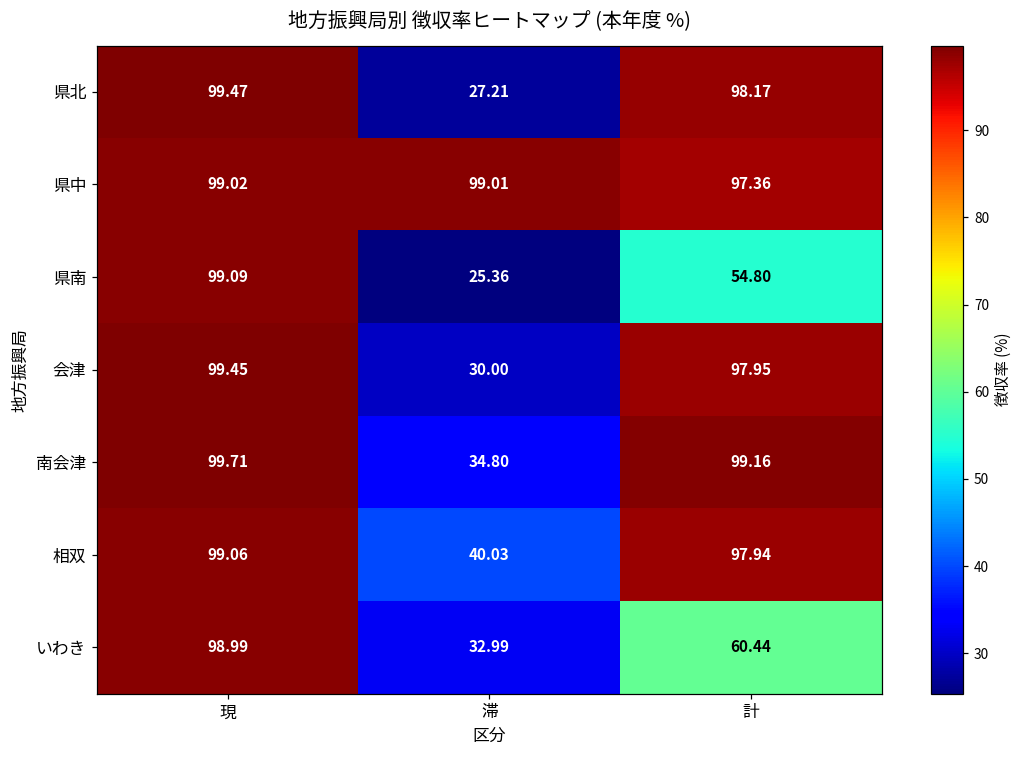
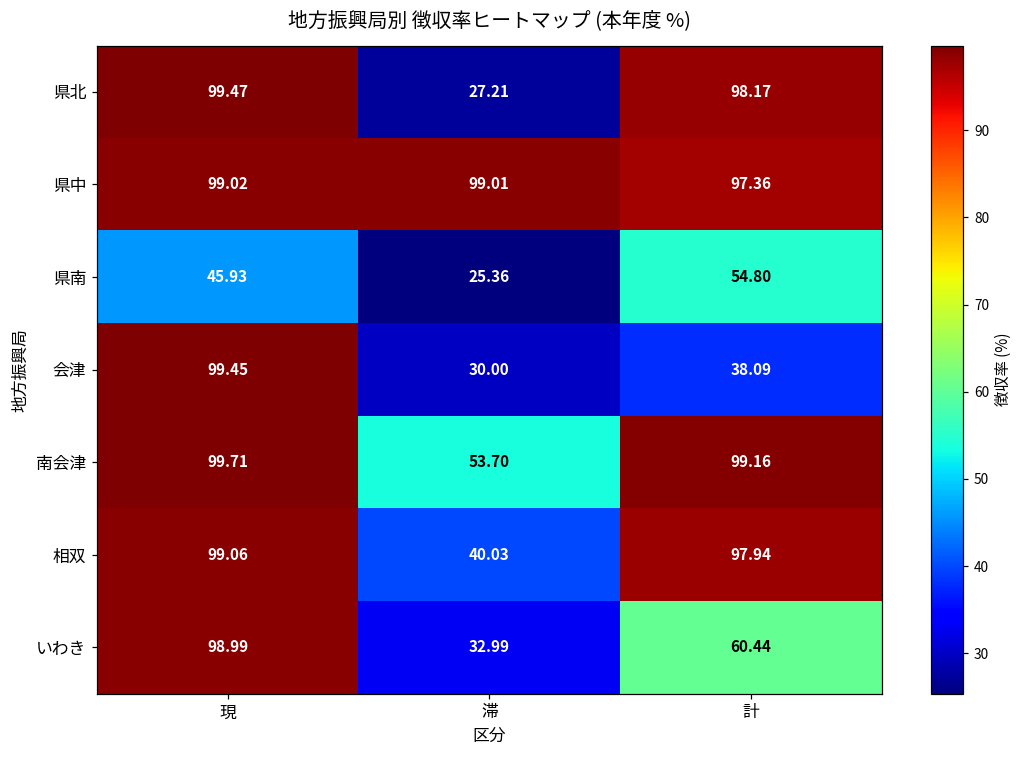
  {
    "県北": {
      "現": 99.47,
      "滞": 27.21,
      "計": 98.17
    },
    "県中": {
      "現": 99.02,
      "滞": 99.01,
      "計": 97.36
    },
    "県南": {
-     "現": 99.09,
+     "現": 45.93,
      "滞": 25.36,
      "計": 54.80
    },
    "会津": {
      "現": 99.45,
      "滞": 30.00,
-     "計": 97.95
+     "計": 38.09
    },
    "南会津": {
      "現": 99.71,
-     "滞": 34.80,
+     "滞": 53.70,
      "計": 99.16
    },
    "相双": {
      "現": 99.06,
      "滞": 40.03,
      "計": 97.94
    },
    "いわき": {
      "現": 98.99,
      "滞": 32.99,
      "計": 60.44
    }
  }
